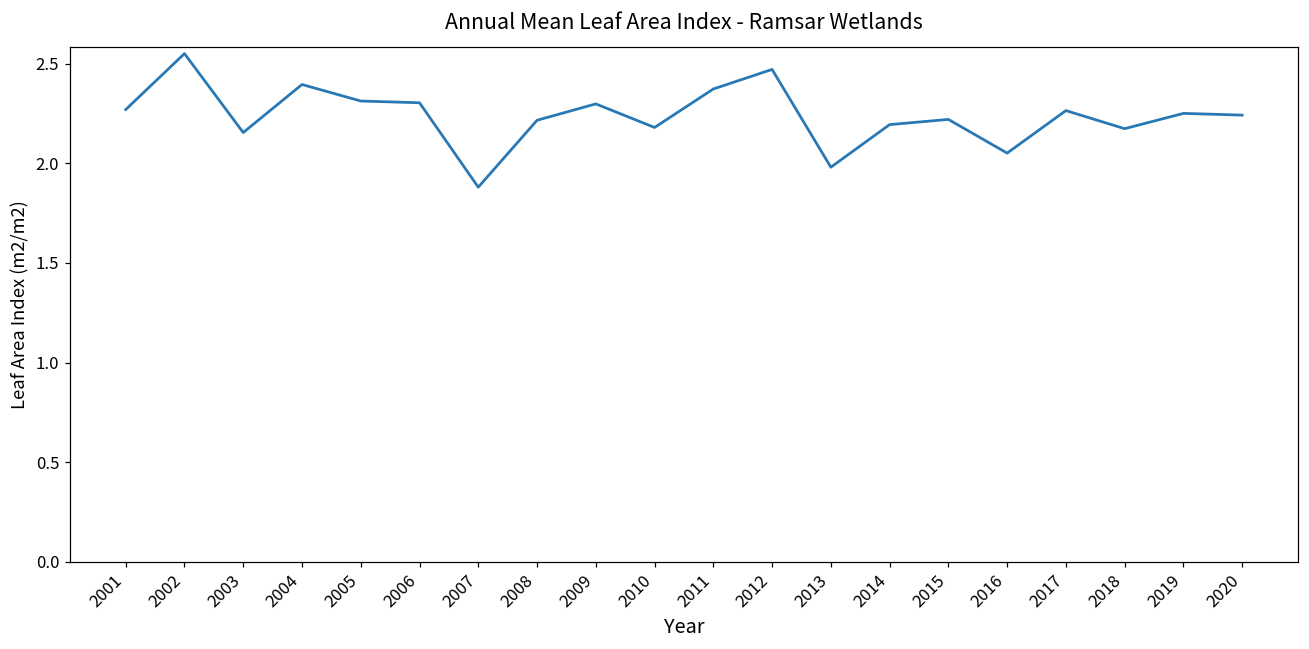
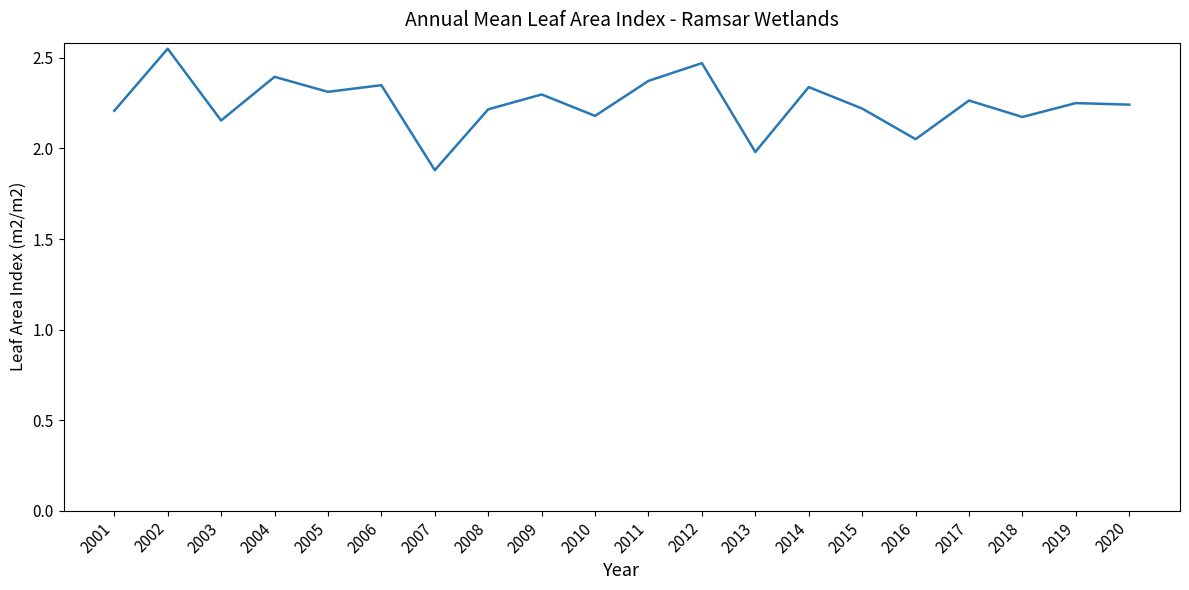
  {
-   "2001": 2.27,
+   "2001": 2.21,
    "2002": 2.55,
    "2003": 2.15,
    "2004": 2.40,
    "2005": 2.31,
-   "2006": 2.30,
+   "2006": 2.35,
    "2007": 1.88,
    "2008": 2.22,
    "2009": 2.30,
    "2010": 2.18,
    "2011": 2.37,
    "2012": 2.47,
    "2013": 1.98,
-   "2014": 2.19,
+   "2014": 2.34,
    "2015": 2.22,
    "2016": 2.05,
    "2017": 2.26,
    "2018": 2.17,
    "2019": 2.25,
    "2020": 2.24
  }
